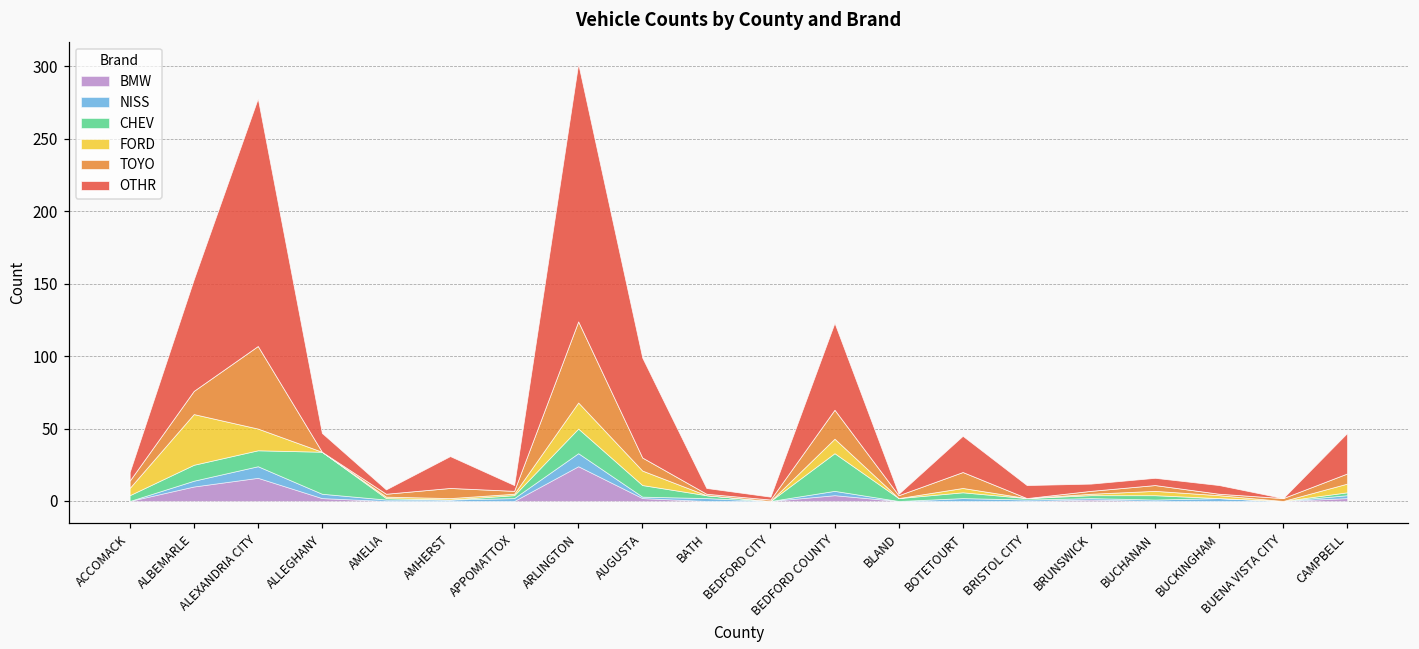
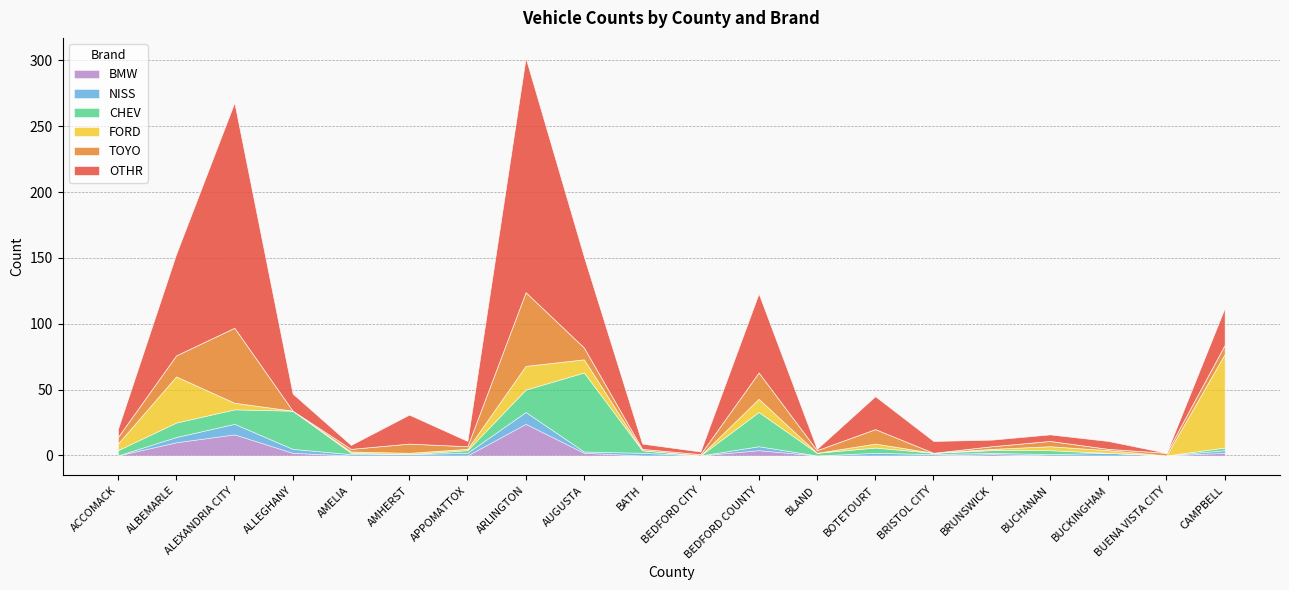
  {
    "BMW": {
      "ALBEMARLE": 10,
      "ALEXANDRIA CITY": 16,
      "ALLEGHANY": 2,
      "APPOMATTOX": 0,
      "ARLINGTON": 24,
      "BATH": 0,
      "BEDFORD COUNTY": 4,
      "BOTETOURT": 0,
      "BUCKINGHAM": 0,
      "CAMPBELL": 2
    },
    "NISS": {
      "ALBEMARLE": 4,
      "ALEXANDRIA CITY": 8,
      "ALLEGHANY": 3,
      "APPOMATTOX": 2,
      "ARLINGTON": 9,
      "BATH": 2,
      "BEDFORD COUNTY": 3,
      "BOTETOURT": 2,
      "CAMPBELL": 2
    },
    "CHEV": {
      "ACCOMACK": 4,
      "ALBEMARLE": 11,
      "ALEXANDRIA CITY": 11,
      "ARLINGTON": 17,
-     "AUGUSTA": 8,
+     "AUGUSTA": 60,
      "BEDFORD COUNTY": 26,
      "BOTETOURT": 4,
      "BUCHANAN": 3,
      "CAMPBELL": 2
    },
    "FORD": {
      "ACCOMACK": 5,
      "ALBEMARLE": 35,
-     "ALEXANDRIA CITY": 15,
+     "ALEXANDRIA CITY": 5,
      "ARLINGTON": 18,
      "AUGUSTA": 10,
      "BEDFORD COUNTY": 10,
      "BOTETOURT": 3,
      "BUCHANAN": 3,
-     "CAMPBELL": 6
+     "CAMPBELL": 71
    }
  }
